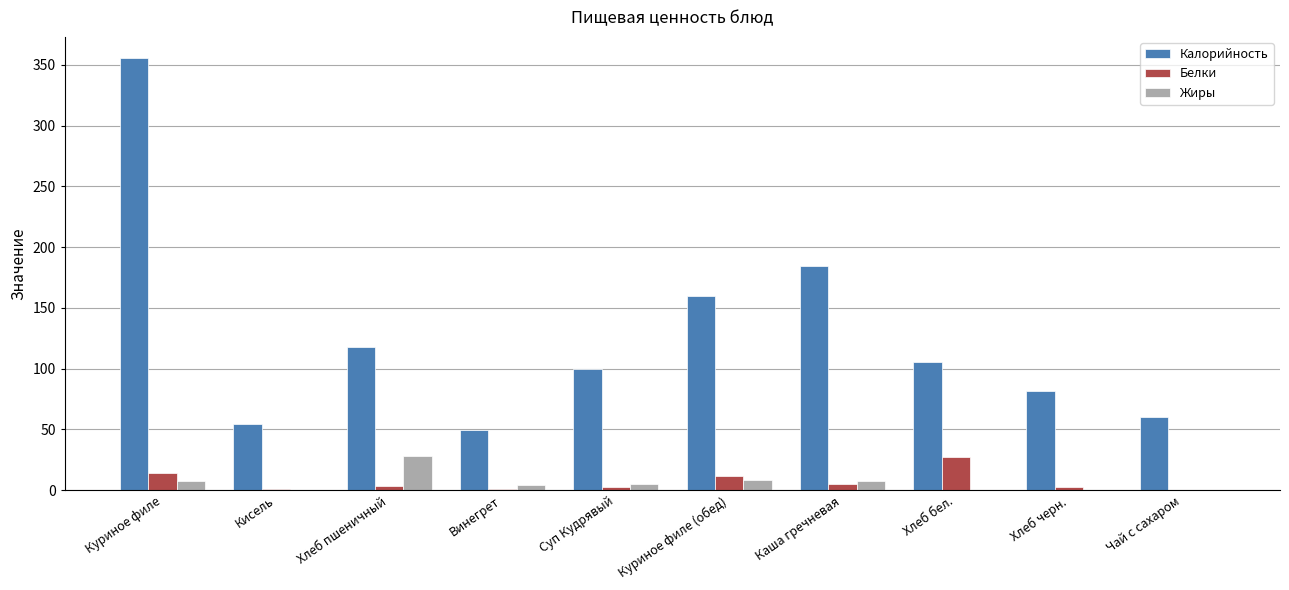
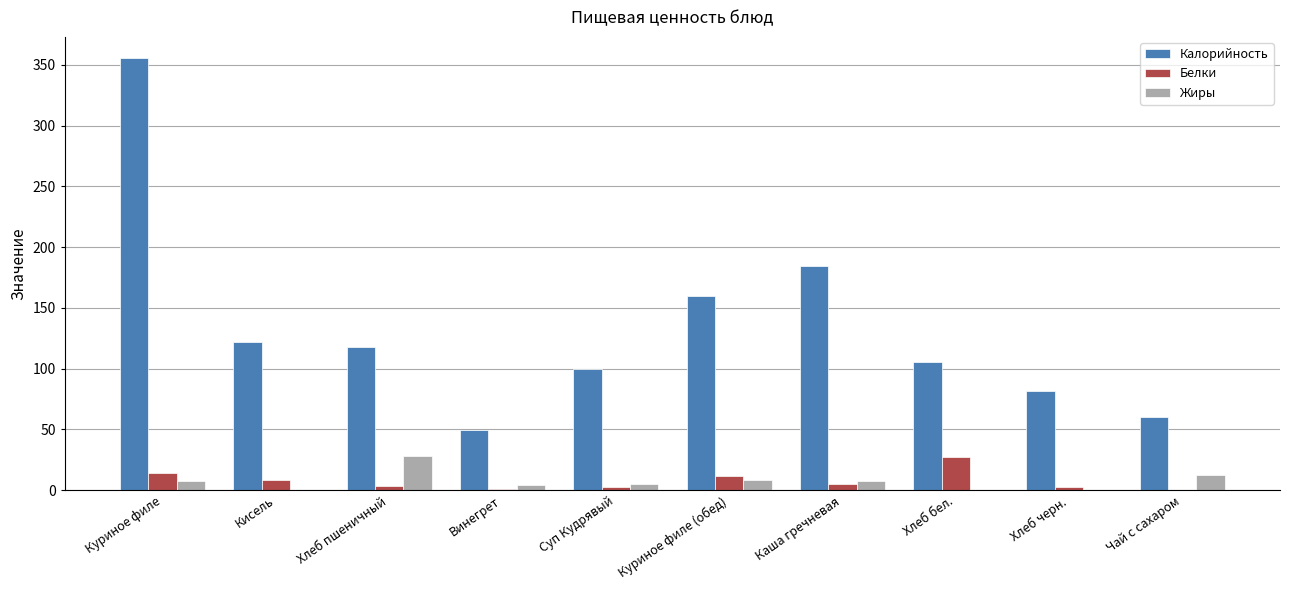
  {
    "Калорийность": {
      "Куриное филе": 355,
-     "Кисель": 55,
+     "Кисель": 122,
      "Хлеб пшеничный": 118,
      "Винегрет": 49,
      "Суп Кудрявый": 99,
      "Куриное филе (обед)": 160,
      "Каша гречневая": 185,
      "Хлеб бел.": 106,
      "Хлеб черн.": 81,
      "Чай с сахаром": 60
    },
    "Белки": {
      "Куриное филе": 14,
-     "Кисель": 1,
+     "Кисель": 9,
      "Хлеб пшеничный": 4,
      "Суп Кудрявый": 3,
      "Куриное филе (обед)": 11,
      "Каша гречневая": 5,
      "Хлеб бел.": 28,
      "Хлеб черн.": 3
    },
    "Жиры": {
      "Куриное филе": 8,
      "Кисель": 0,
      "Хлеб пшеничный": 28,
      "Винегрет": 4,
      "Суп Кудрявый": 5,
      "Куриное филе (обед)": 9,
      "Каша гречневая": 7,
-     "Чай с сахаром": 0
+     "Чай с сахаром": 12
    }
  }
